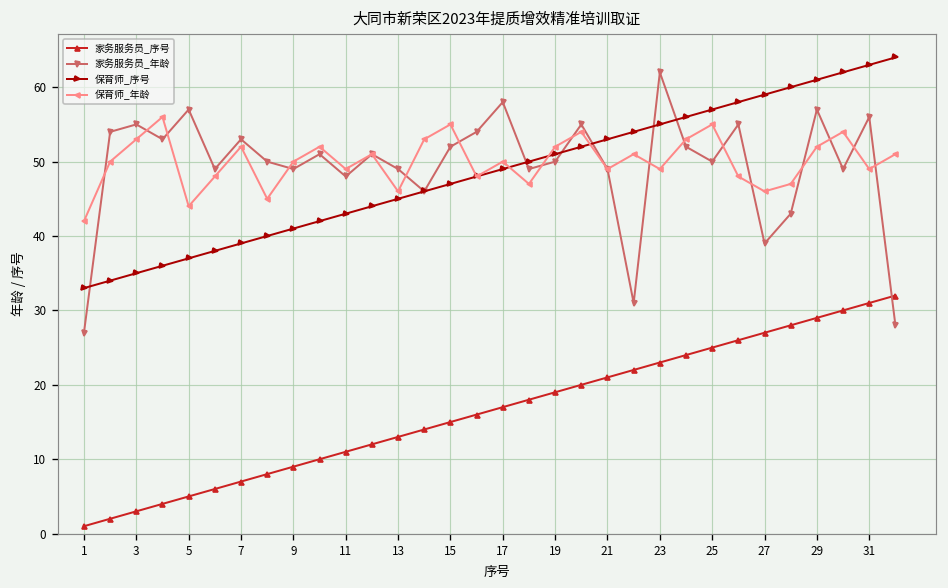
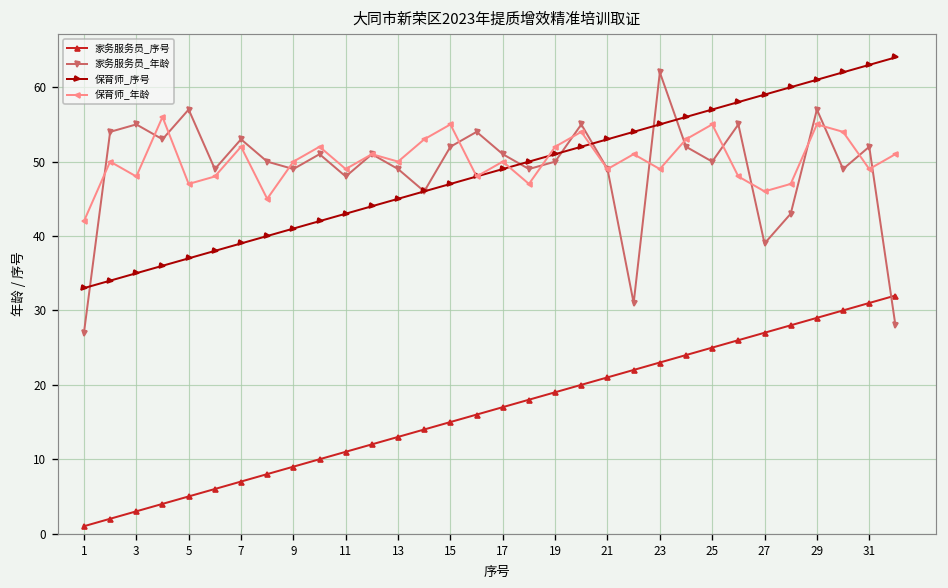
  {
    "家务服务员_年龄": {
      "1": 27,
      "3": 55,
      "5": 57,
      "7": 53,
      "9": 49,
      "11": 48,
      "13": 49,
      "15": 52,
-     "17": 58,
+     "17": 51,
      "19": 50,
      "23": 62,
      "25": 50,
      "27": 39,
      "29": 57,
-     "31": 56
+     "31": 52
    },
    "保育师_年龄": {
      "1": 42,
-     "3": 53,
-     "5": 44,
+     "3": 48,
+     "5": 47,
      "7": 52,
      "9": 50,
      "11": 49,
-     "13": 46,
+     "13": 50,
      "15": 55,
      "17": 50,
      "19": 52,
      "23": 49,
      "25": 55,
      "27": 46,
-     "29": 52,
+     "29": 55,
      "31": 49
    }
  }
